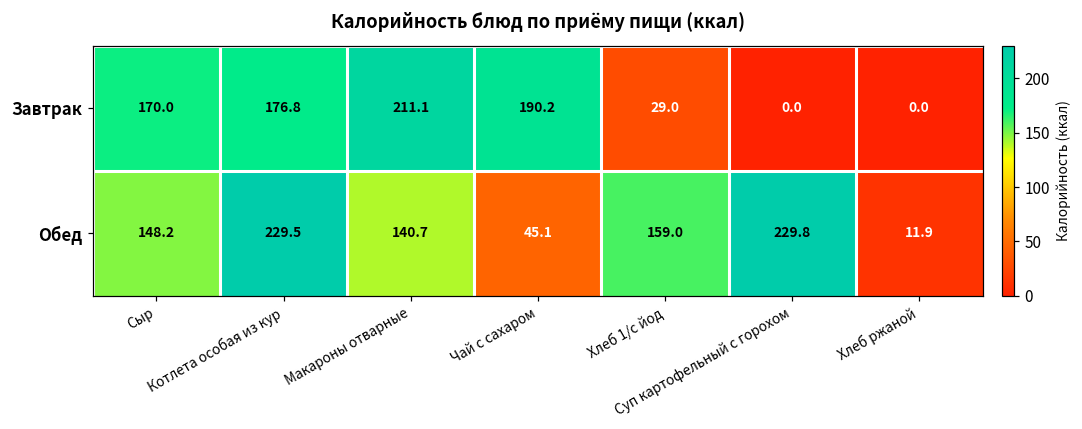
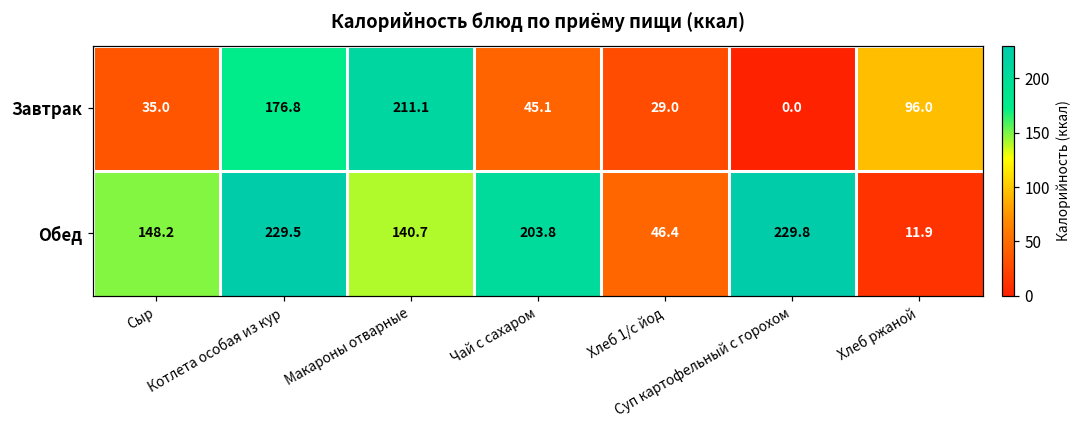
  {
    "Завтрак": {
-     "Сыр": 170.0,
+     "Сыр": 35.0,
      "Котлета особая из кур": 176.8,
      "Макароны отварные": 211.1,
-     "Чай с сахаром": 190.2,
+     "Чай с сахаром": 45.1,
      "Хлеб 1/с йод": 29.0,
      "Суп картофельный с горохом": 0.0,
-     "Хлеб ржаной": 0.0
+     "Хлеб ржаной": 96.0
    },
    "Обед": {
      "Сыр": 148.2,
      "Котлета особая из кур": 229.5,
      "Макароны отварные": 140.7,
-     "Чай с сахаром": 45.1,
-     "Хлеб 1/с йод": 159.0,
+     "Чай с сахаром": 203.8,
+     "Хлеб 1/с йод": 46.4,
      "Суп картофельный с горохом": 229.8,
      "Хлеб ржаной": 11.9
    }
  }
